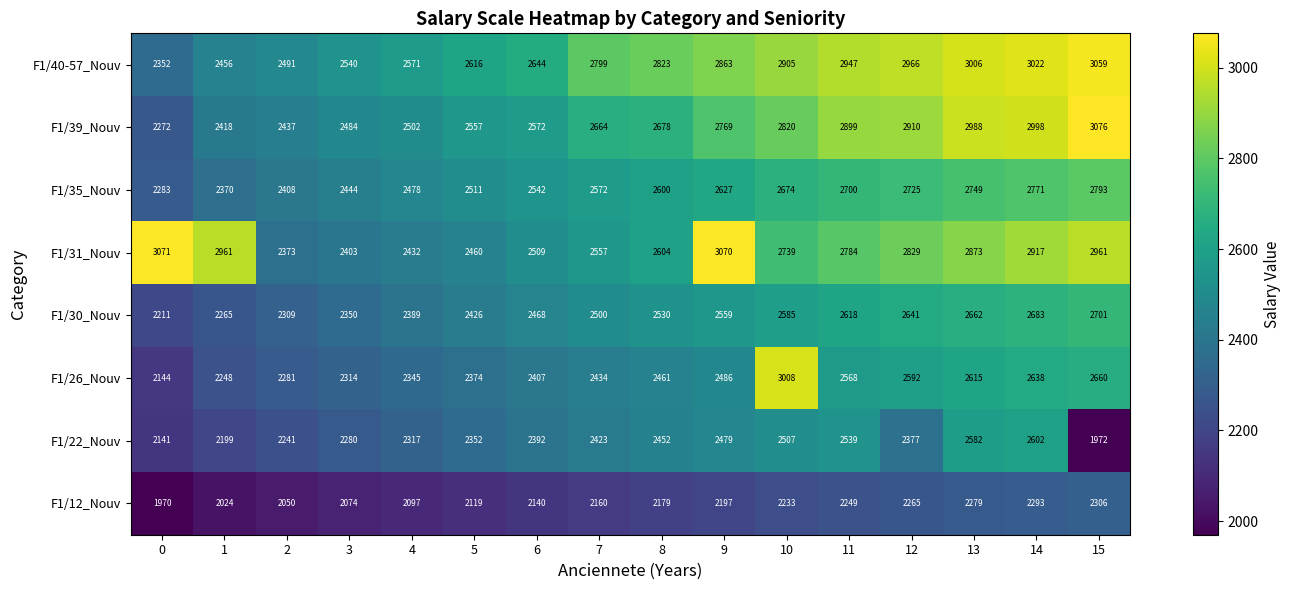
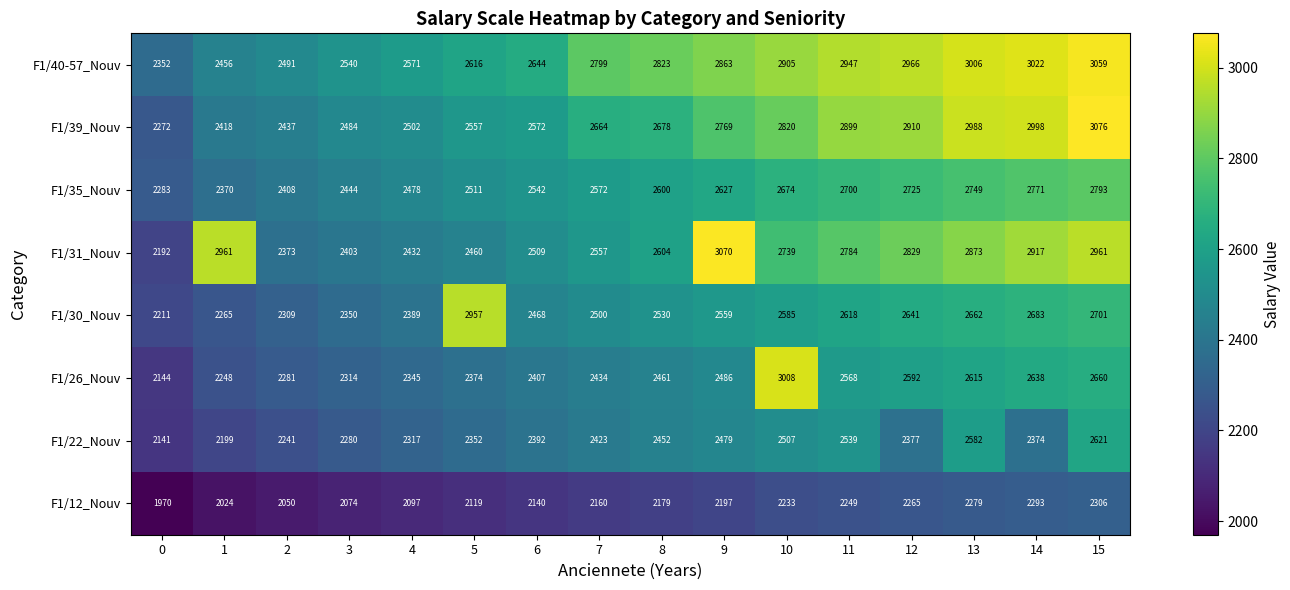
  {
    "F1/40-57_Nouv": {
      "0": 2352,
      "1": 2456,
      "2": 2491,
      "3": 2540,
      "4": 2571,
      "5": 2616,
      "6": 2644,
      "7": 2799,
      "8": 2823,
      "9": 2863,
      "10": 2905,
      "11": 2947,
      "12": 2966,
      "13": 3006,
      "14": 3022,
      "15": 3059
    },
    "F1/39_Nouv": {
      "0": 2272,
      "1": 2418,
      "2": 2437,
      "3": 2484,
      "4": 2502,
      "5": 2557,
      "6": 2572,
      "7": 2664,
      "8": 2678,
      "9": 2769,
      "10": 2820,
      "11": 2899,
      "12": 2910,
      "13": 2988,
      "14": 2998,
      "15": 3076
    },
    "F1/35_Nouv": {
      "0": 2283,
      "1": 2370,
      "2": 2408,
      "3": 2444,
      "4": 2478,
      "5": 2511,
      "6": 2542,
      "7": 2572,
      "8": 2600,
      "9": 2627,
      "10": 2674,
      "11": 2700,
      "12": 2725,
      "13": 2749,
      "14": 2771,
      "15": 2793
    },
    "F1/31_Nouv": {
-     "0": 3071,
+     "0": 2192,
      "1": 2961,
      "2": 2373,
      "3": 2403,
      "4": 2432,
      "5": 2460,
      "6": 2509,
      "7": 2557,
      "8": 2604,
      "9": 3070,
      "10": 2739,
      "11": 2784,
      "12": 2829,
      "13": 2873,
      "14": 2917,
      "15": 2961
    },
    "F1/30_Nouv": {
      "0": 2211,
      "1": 2265,
      "2": 2309,
      "3": 2350,
      "4": 2389,
-     "5": 2426,
+     "5": 2957,
      "6": 2468,
      "7": 2500,
      "8": 2530,
      "9": 2559,
      "10": 2585,
      "11": 2618,
      "12": 2641,
      "13": 2662,
      "14": 2683,
      "15": 2701
    },
    "F1/26_Nouv": {
      "0": 2144,
      "1": 2248,
      "2": 2281,
      "3": 2314,
      "4": 2345,
      "5": 2374,
      "6": 2407,
      "7": 2434,
      "8": 2461,
      "9": 2486,
      "10": 3008,
      "11": 2568,
      "12": 2592,
      "13": 2615,
      "14": 2638,
      "15": 2660
    },
    "F1/22_Nouv": {
      "0": 2141,
      "1": 2199,
      "2": 2241,
      "3": 2280,
      "4": 2317,
      "5": 2352,
      "6": 2392,
      "7": 2423,
      "8": 2452,
      "9": 2479,
      "10": 2507,
      "11": 2539,
      "12": 2377,
      "13": 2582,
-     "14": 2602,
-     "15": 1972
+     "14": 2374,
+     "15": 2621
    },
    "F1/12_Nouv": {
      "0": 1970,
      "1": 2024,
      "2": 2050,
      "3": 2074,
      "4": 2097,
      "5": 2119,
      "6": 2140,
      "7": 2160,
      "8": 2179,
      "9": 2197,
      "10": 2233,
      "11": 2249,
      "12": 2265,
      "13": 2279,
      "14": 2293,
      "15": 2306
    }
  }
